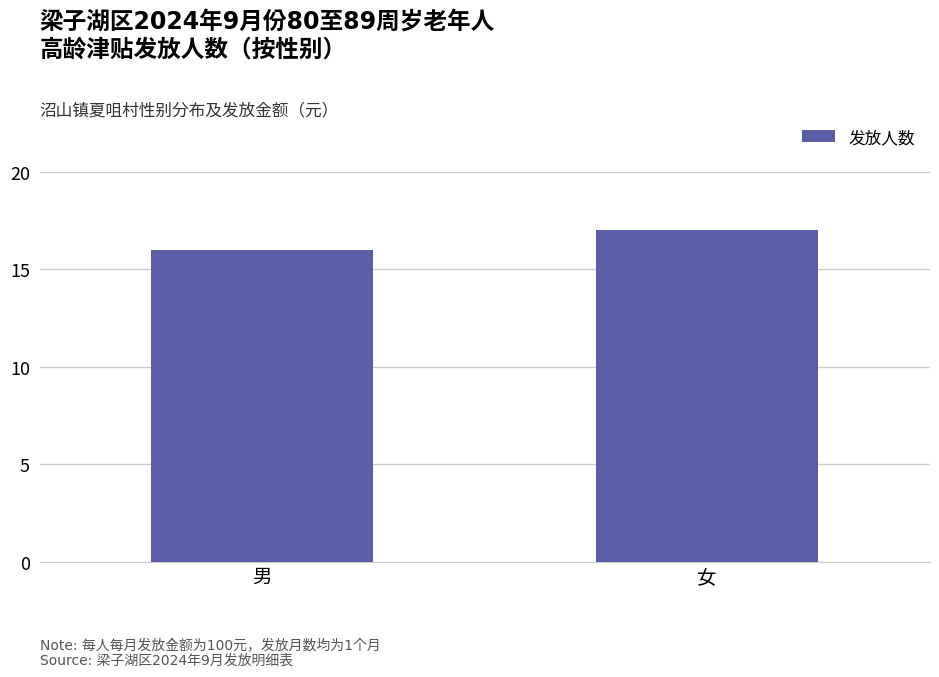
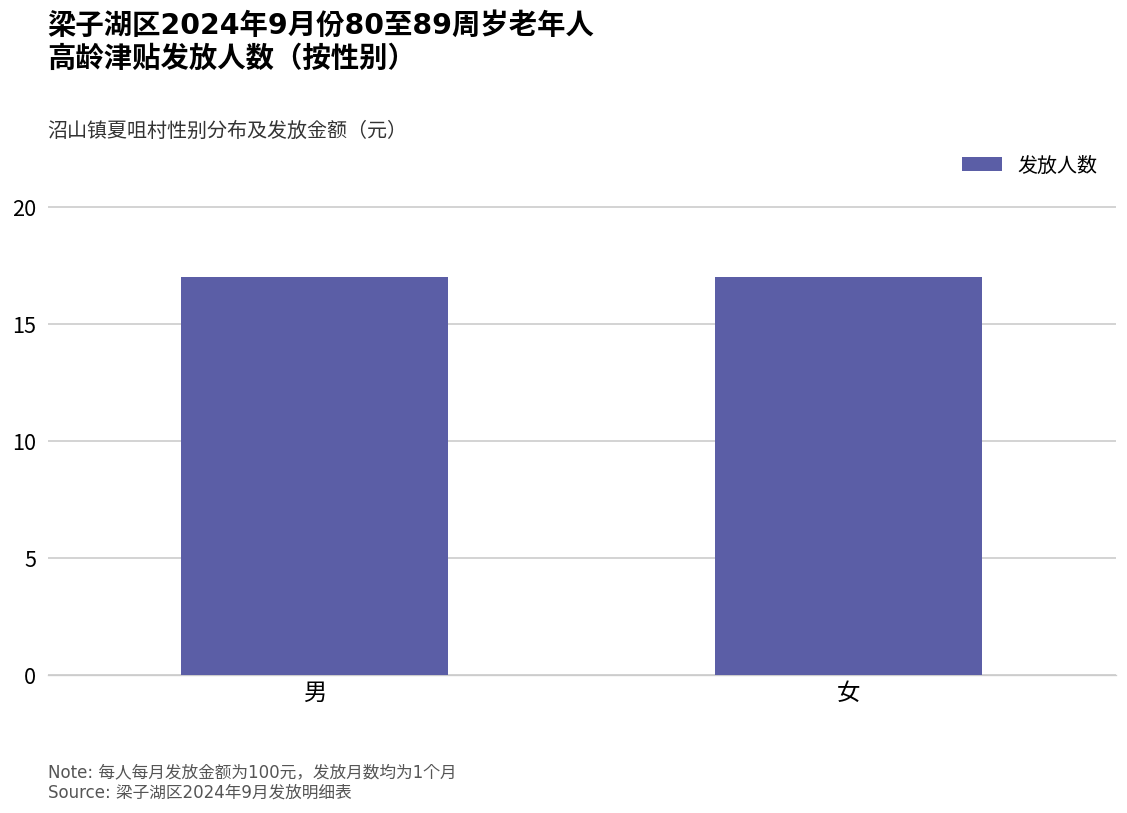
  {
-   "男": 16,
+   "男": 17,
    "女": 17
  }
